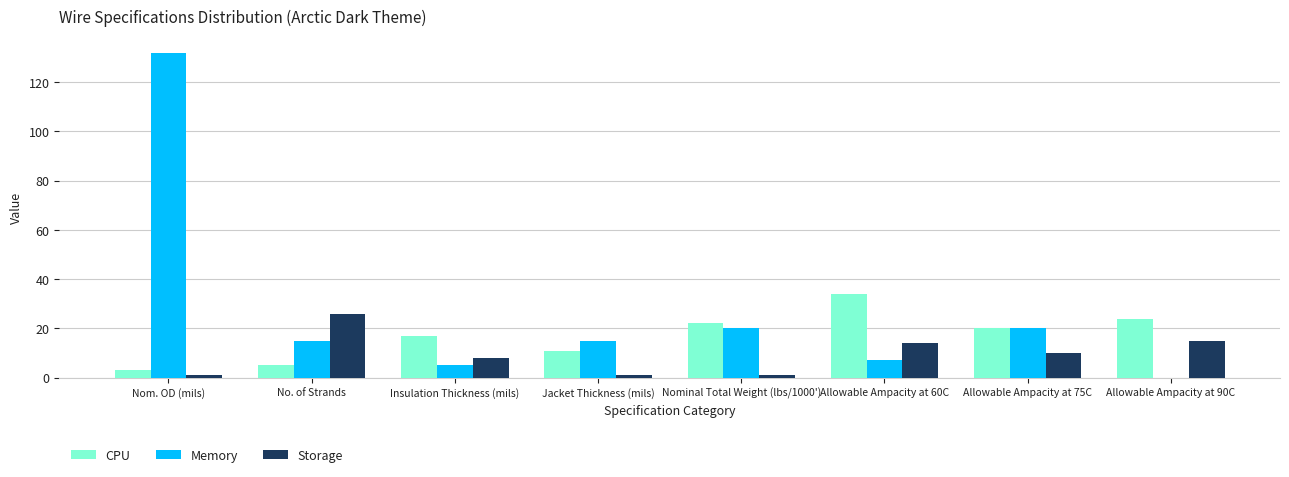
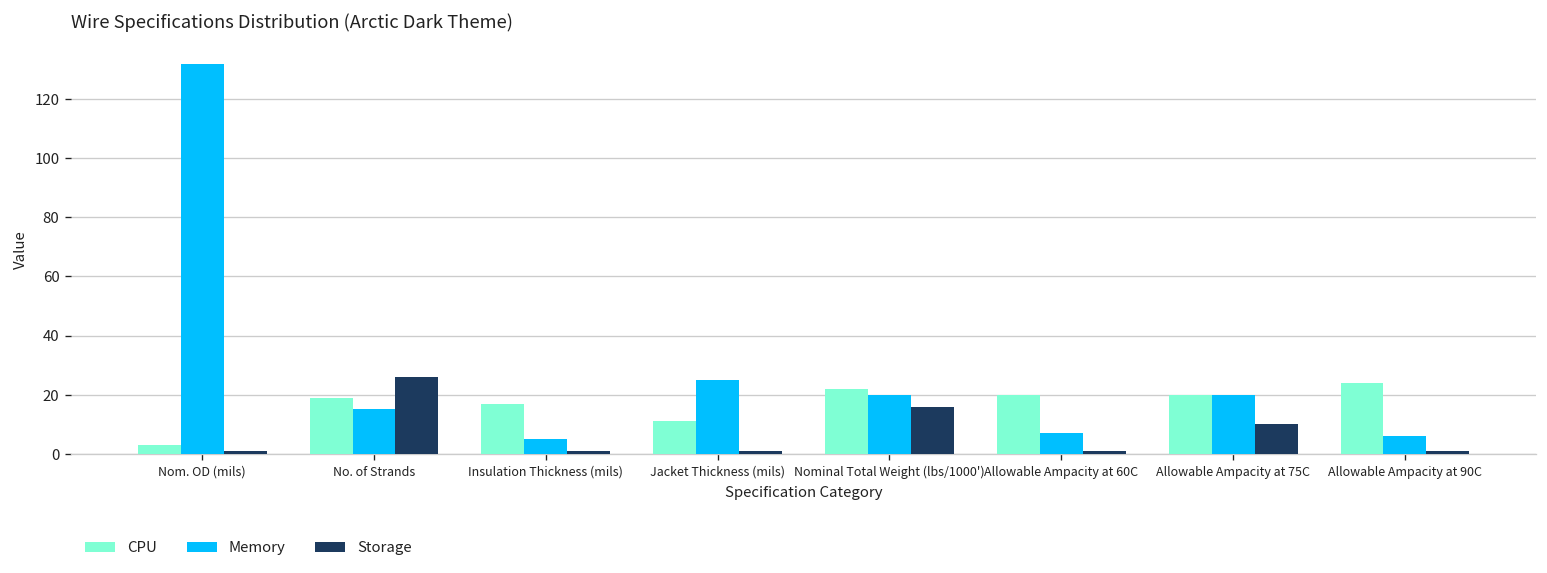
  {
    "CPU": {
      "Nom. OD (mils)": 3,
-     "No. of Strands": 5,
+     "No. of Strands": 19,
      "Insulation Thickness (mils)": 17,
      "Jacket Thickness (mils)": 11,
      "Nominal Total Weight (lbs/1000')": 22,
-     "Allowable Ampacity at 60C": 34,
+     "Allowable Ampacity at 60C": 20,
      "Allowable Ampacity at 75C": 20,
      "Allowable Ampacity at 90C": 24
    },
    "Memory": {
      "Nom. OD (mils)": 132,
      "No. of Strands": 15,
      "Insulation Thickness (mils)": 5,
-     "Jacket Thickness (mils)": 15,
+     "Jacket Thickness (mils)": 25,
      "Nominal Total Weight (lbs/1000')": 20,
      "Allowable Ampacity at 60C": 7,
      "Allowable Ampacity at 75C": 20,
-     "Allowable Ampacity at 90C": 0
+     "Allowable Ampacity at 90C": 6
    },
    "Storage": {
      "No. of Strands": 26,
-     "Insulation Thickness (mils)": 8,
-     "Nominal Total Weight (lbs/1000')": 1,
-     "Allowable Ampacity at 60C": 14,
+     "Insulation Thickness (mils)": 1,
+     "Nominal Total Weight (lbs/1000')": 16,
+     "Allowable Ampacity at 60C": 1,
      "Allowable Ampacity at 75C": 10,
-     "Allowable Ampacity at 90C": 15
+     "Allowable Ampacity at 90C": 1
    }
  }
